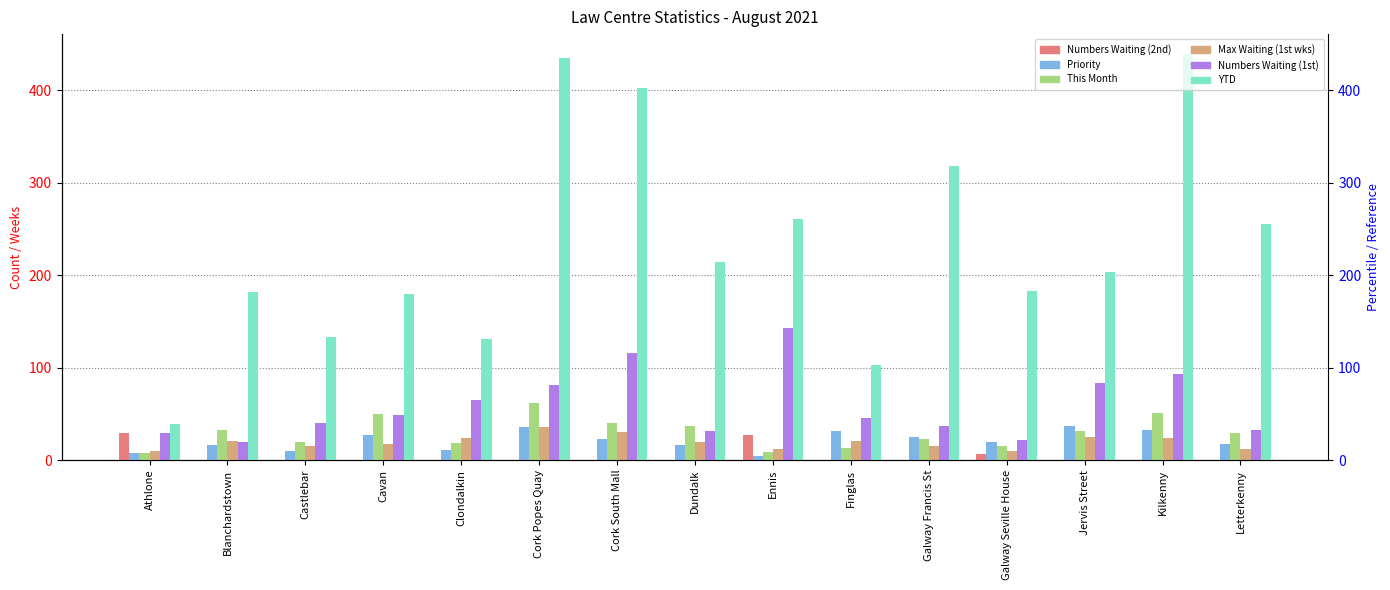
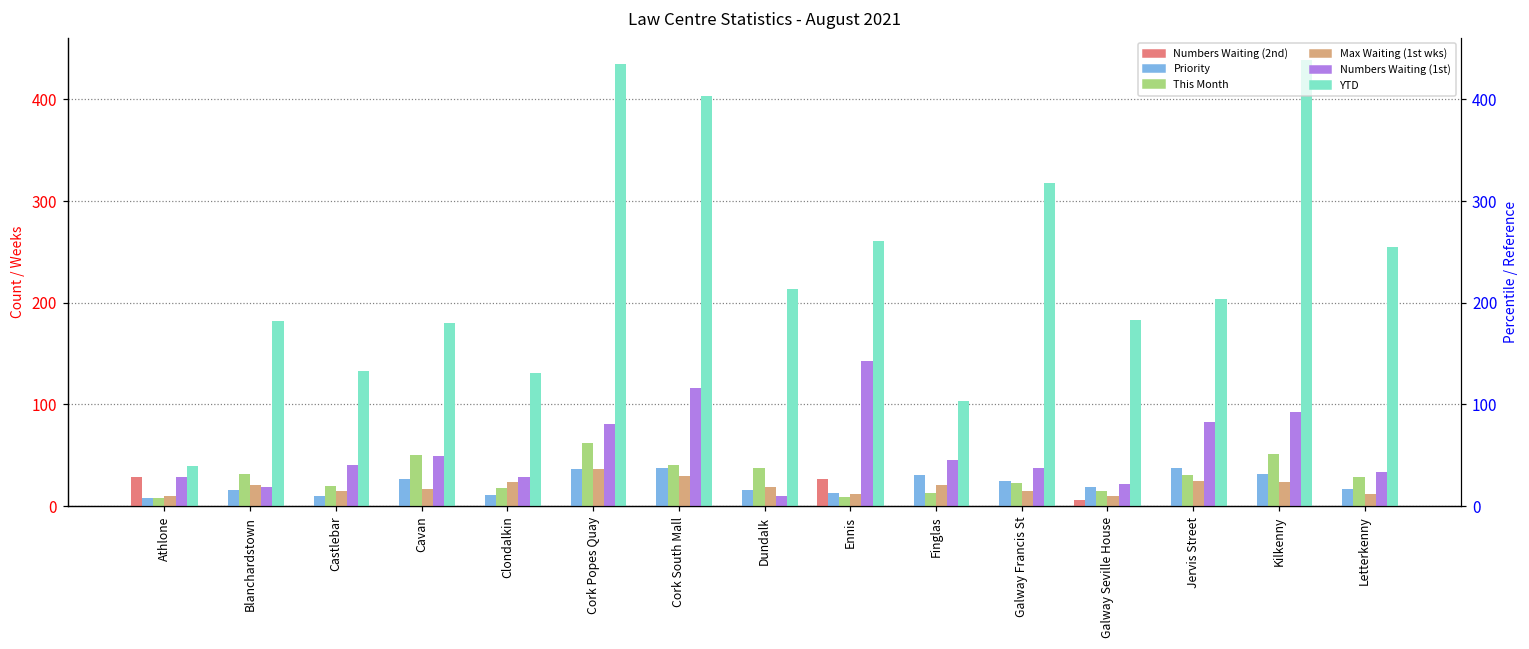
  {
    "Priority": {
      "Athlone": 10,
      "Blanchardstown": 20,
      "Castlebar": 10,
      "Cavan": 30,
      "Clondalkin": 10,
      "Cork Popes Quay": 40,
-     "Cork South Mall": 20,
+     "Cork South Mall": 40,
      "Dundalk": 20,
-     "Ennis": 0,
+     "Ennis": 10,
      "Finglas": 30,
      "Galway Francis St": 30,
      "Galway Seville House": 20,
      "Jervis Street": 40,
      "Kilkenny": 30,
      "Letterkenny": 20
    },
    "This Month": {
      "Athlone": 10,
      "Blanchardstown": 30,
      "Castlebar": 20,
      "Cavan": 50,
      "Clondalkin": 20,
      "Cork Popes Quay": 60,
      "Cork South Mall": 40,
      "Dundalk": 40,
      "Ennis": 10,
      "Finglas": 10,
      "Galway Francis St": 20,
      "Galway Seville House": 20,
      "Jervis Street": 30,
      "Kilkenny": 50,
      "Letterkenny": 30
    },
    "Numbers Waiting (1st)": {
      "Athlone": 30,
      "Blanchardstown": 20,
      "Castlebar": 40,
      "Cavan": 50,
-     "Clondalkin": 70,
+     "Clondalkin": 30,
      "Cork Popes Quay": 80,
      "Cork South Mall": 120,
-     "Dundalk": 30,
+     "Dundalk": 10,
      "Ennis": 140,
      "Finglas": 50,
      "Galway Francis St": 40,
      "Galway Seville House": 20,
      "Jervis Street": 80,
      "Kilkenny": 90,
      "Letterkenny": 30
    },
    "YTD": {
      "Athlone": 40,
      "Blanchardstown": 180,
      "Castlebar": 130,
      "Cavan": 180,
      "Clondalkin": 130,
      "Cork Popes Quay": 440,
      "Cork South Mall": 400,
      "Dundalk": 210,
      "Ennis": 260,
      "Finglas": 100,
      "Galway Francis St": 320,
      "Galway Seville House": 180,
      "Jervis Street": 200,
      "Letterkenny": 260
    }
  }
